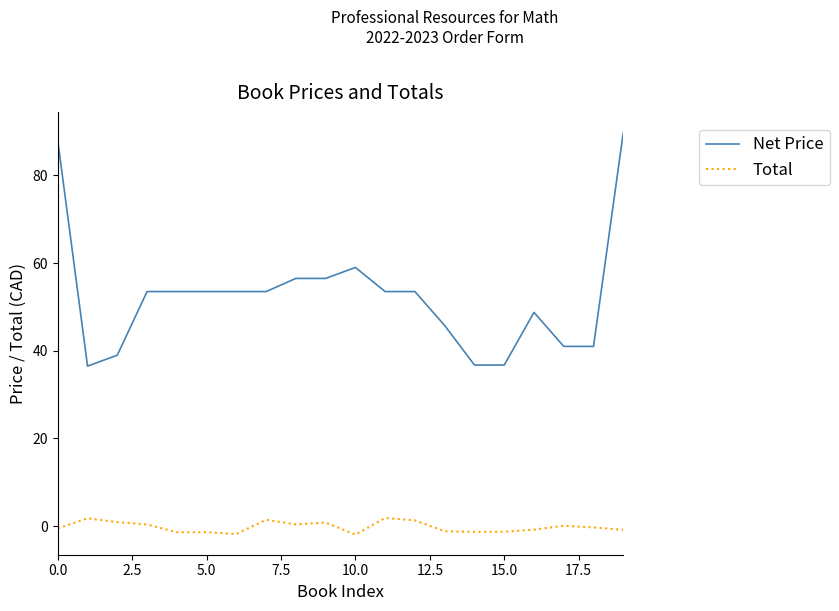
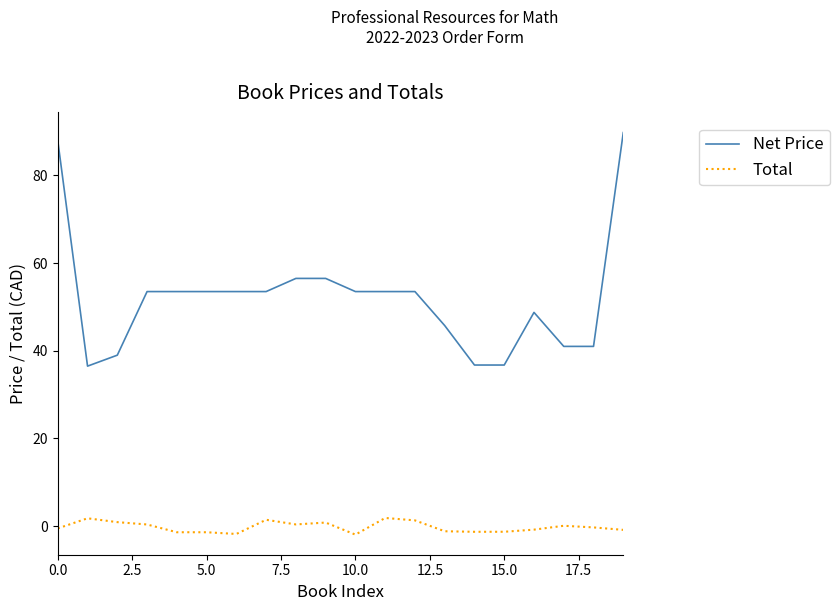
  {
    "Net Price": {
      "0.0": 88,
      "5.0": 54,
-     "10.0": 59,
+     "10.0": 54,
      "15.0": 37
    },
    "Total": {
      "0.0": -1,
      "5.0": -1,
      "10.0": -2,
      "15.0": -1
    }
  }
